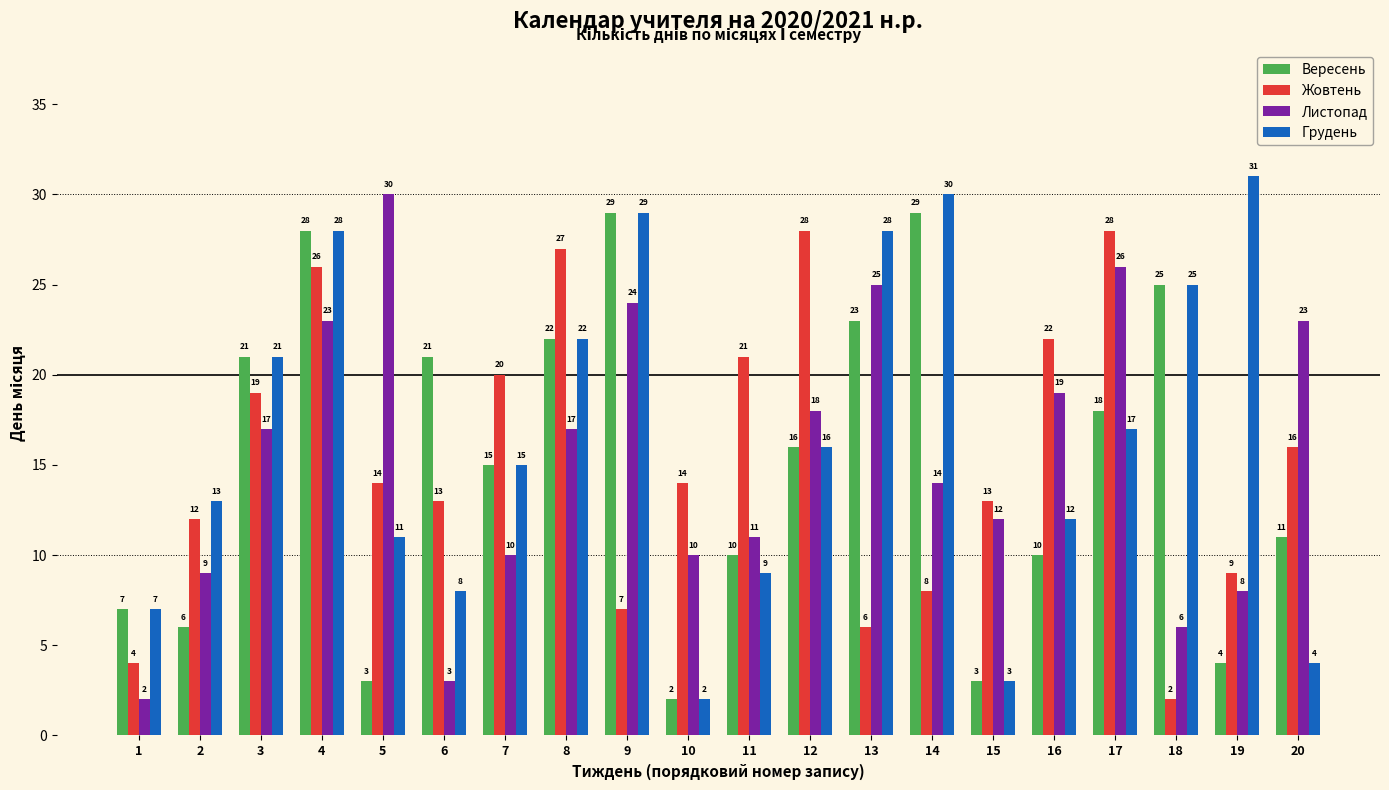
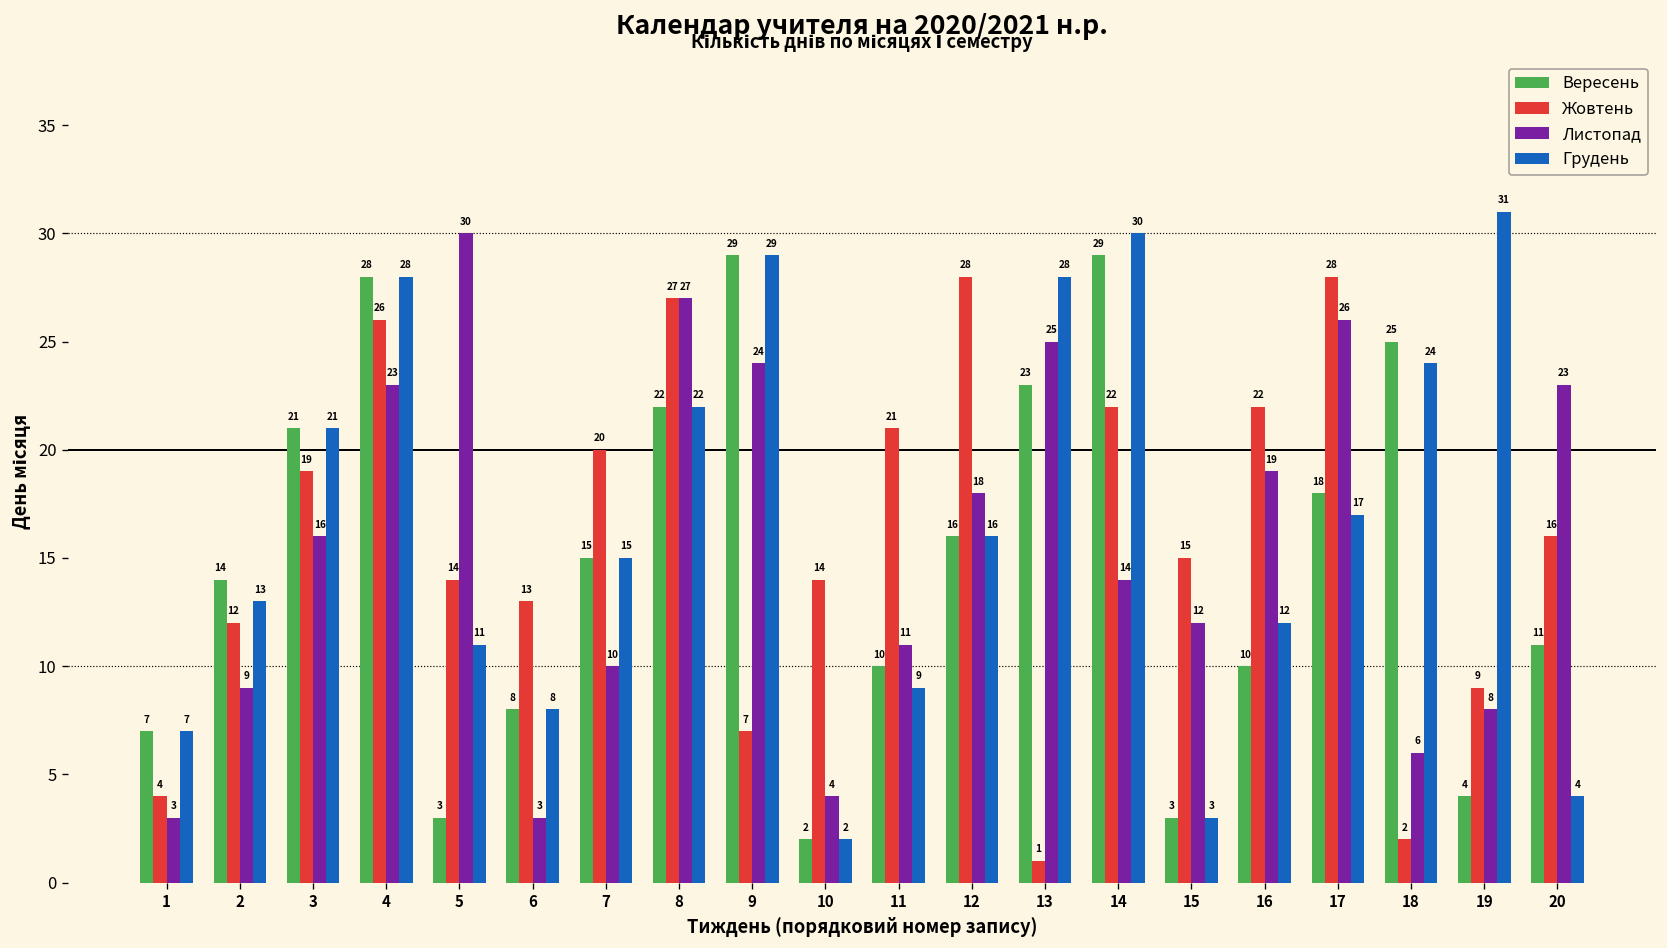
  {
    "Вересень": {
      "1": 7,
-     "2": 6,
+     "2": 14,
      "3": 21,
      "4": 28,
      "5": 3,
-     "6": 21,
+     "6": 8,
      "7": 15,
      "8": 22,
      "9": 29,
      "10": 2,
      "11": 10,
      "12": 16,
      "13": 23,
      "14": 29,
      "15": 3,
      "16": 10,
      "17": 18,
      "18": 25,
      "19": 4,
      "20": 11
    },
    "Жовтень": {
      "1": 4,
      "2": 12,
      "3": 19,
      "4": 26,
      "5": 14,
      "6": 13,
      "7": 20,
      "8": 27,
      "9": 7,
      "10": 14,
      "11": 21,
      "12": 28,
-     "13": 6,
-     "14": 8,
-     "15": 13,
+     "13": 1,
+     "14": 22,
+     "15": 15,
      "16": 22,
      "17": 28,
      "18": 2,
      "19": 9,
      "20": 16
    },
    "Листопад": {
-     "1": 2,
+     "1": 3,
      "2": 9,
-     "3": 17,
+     "3": 16,
      "4": 23,
      "5": 30,
      "6": 3,
      "7": 10,
-     "8": 17,
+     "8": 27,
      "9": 24,
-     "10": 10,
+     "10": 4,
      "11": 11,
      "12": 18,
      "13": 25,
      "14": 14,
      "15": 12,
      "16": 19,
      "17": 26,
      "18": 6,
      "19": 8,
      "20": 23
    },
    "Грудень": {
      "1": 7,
      "2": 13,
      "3": 21,
      "4": 28,
      "5": 11,
      "6": 8,
      "7": 15,
      "8": 22,
      "9": 29,
      "10": 2,
      "11": 9,
      "12": 16,
      "13": 28,
      "14": 30,
      "15": 3,
      "16": 12,
      "17": 17,
-     "18": 25,
+     "18": 24,
      "19": 31,
      "20": 4
    }
  }
